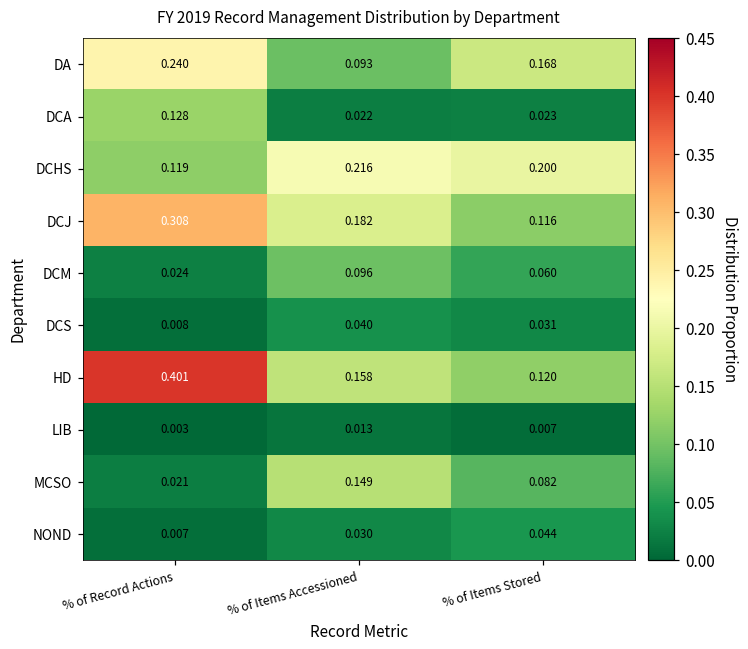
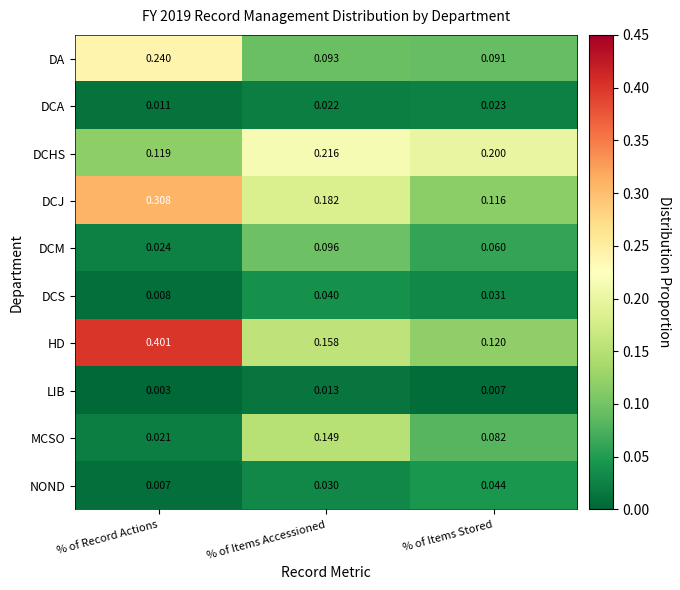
  {
    "DA": {
      "% of Record Actions": 0.240,
      "% of Items Accessioned": 0.093,
-     "% of Items Stored": 0.168
+     "% of Items Stored": 0.091
    },
    "DCA": {
-     "% of Record Actions": 0.128,
+     "% of Record Actions": 0.011,
      "% of Items Accessioned": 0.022,
      "% of Items Stored": 0.023
    },
    "DCHS": {
      "% of Record Actions": 0.119,
      "% of Items Accessioned": 0.216,
      "% of Items Stored": 0.200
    },
    "DCJ": {
      "% of Record Actions": 0.308,
      "% of Items Accessioned": 0.182,
      "% of Items Stored": 0.116
    },
    "DCM": {
      "% of Record Actions": 0.024,
      "% of Items Accessioned": 0.096,
      "% of Items Stored": 0.060
    },
    "DCS": {
      "% of Record Actions": 0.008,
      "% of Items Accessioned": 0.040,
      "% of Items Stored": 0.031
    },
    "HD": {
      "% of Record Actions": 0.401,
      "% of Items Accessioned": 0.158,
      "% of Items Stored": 0.120
    },
    "LIB": {
      "% of Record Actions": 0.003,
      "% of Items Accessioned": 0.013,
      "% of Items Stored": 0.007
    },
    "MCSO": {
      "% of Record Actions": 0.021,
      "% of Items Accessioned": 0.149,
      "% of Items Stored": 0.082
    },
    "NOND": {
      "% of Record Actions": 0.007,
      "% of Items Accessioned": 0.030,
      "% of Items Stored": 0.044
    }
  }
